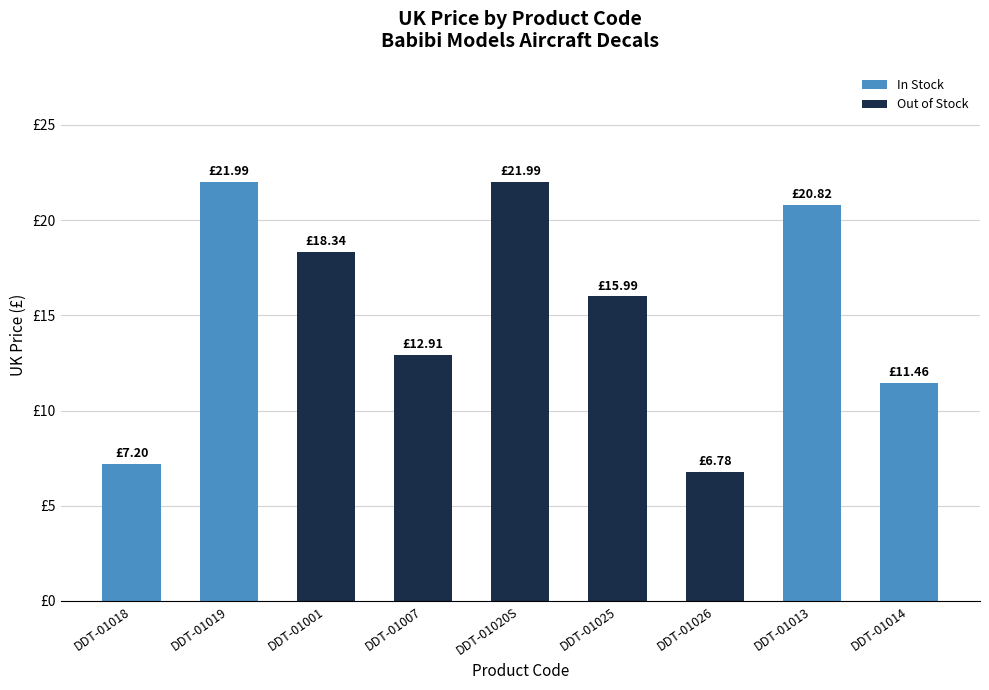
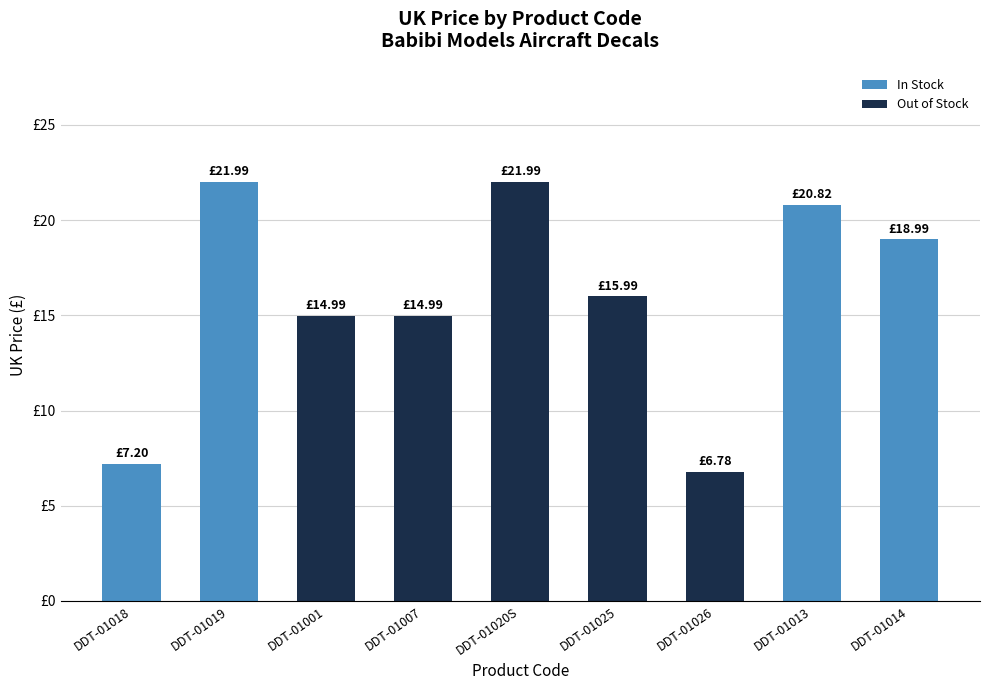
  {
    "DDT-01018": "£7.20",
    "DDT-01019": "£21.99",
-   "DDT-01001": "£18.34",
-   "DDT-01007": "£12.91",
+   "DDT-01001": "£14.99",
+   "DDT-01007": "£14.99",
    "DDT-01020S": "£21.99",
    "DDT-01025": "£15.99",
    "DDT-01026": "£6.78",
    "DDT-01013": "£20.82",
-   "DDT-01014": "£11.46"
+   "DDT-01014": "£18.99"
  }
